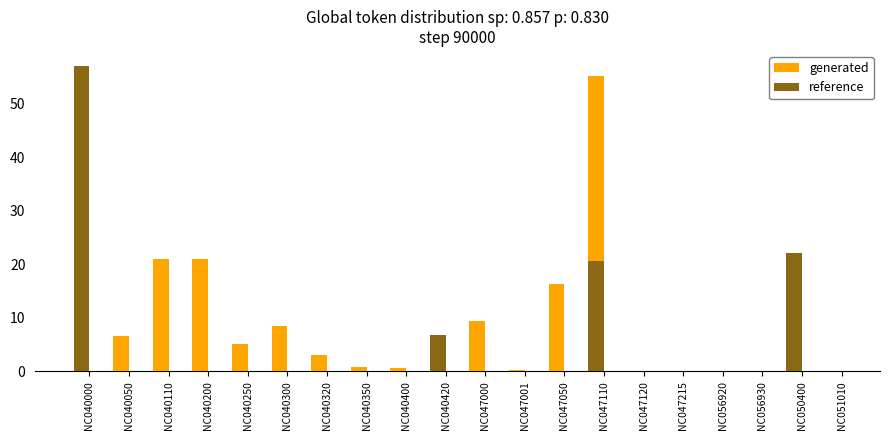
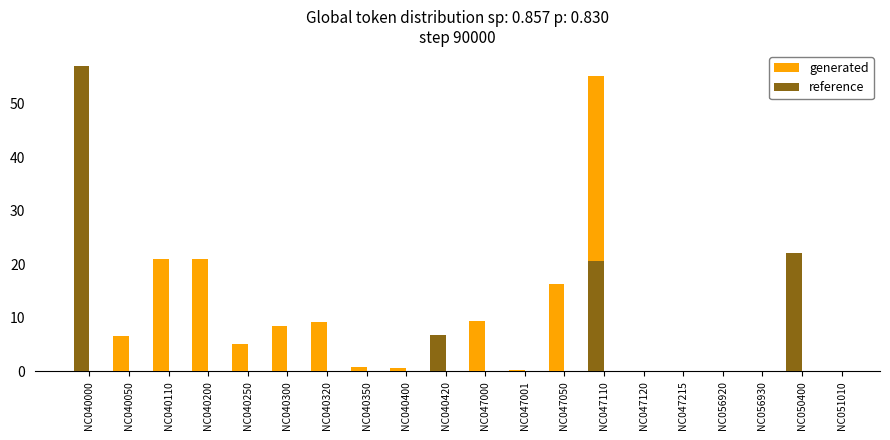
  {
    "generated": {
      "NC040000": 57,
      "NC040050": 7,
      "NC040110": 21,
      "NC040200": 21,
      "NC040250": 5,
      "NC040300": 8,
-     "NC040320": 3,
+     "NC040320": 9,
      "NC040350": 1,
      "NC040400": 1,
      "NC047000": 9,
      "NC047050": 16,
      "NC047110": 55
    },
    "reference": {
      "NC040000": 57,
      "NC040050": 0,
      "NC040110": 0,
      "NC040200": 0,
      "NC040250": 0,
      "NC040300": 0,
      "NC040320": 0,
      "NC040350": 0,
      "NC040400": 0,
      "NC040420": 7,
      "NC047000": 0,
      "NC047001": 0,
      "NC047050": 0,
      "NC056930": 0,
      "NC050400": 22
    }
  }
